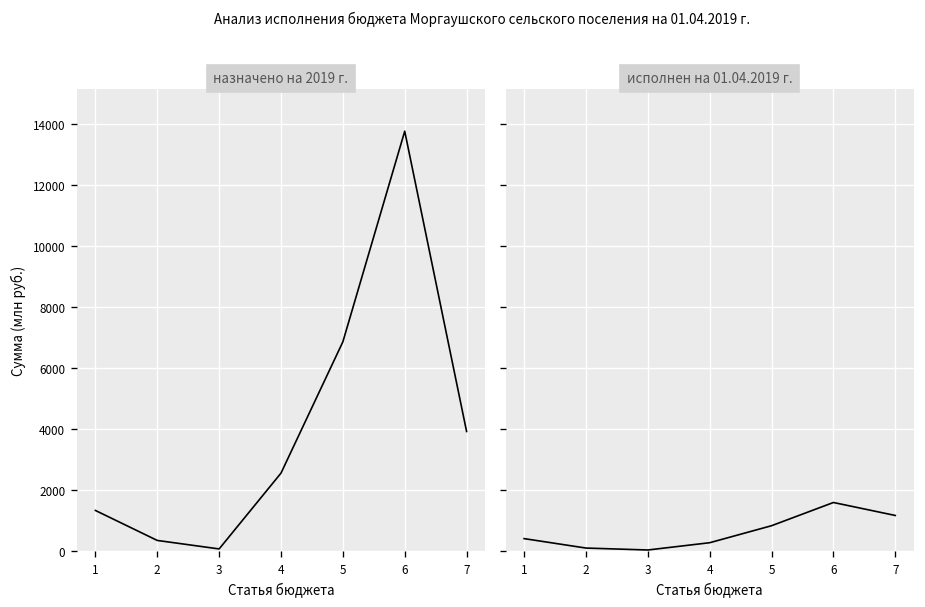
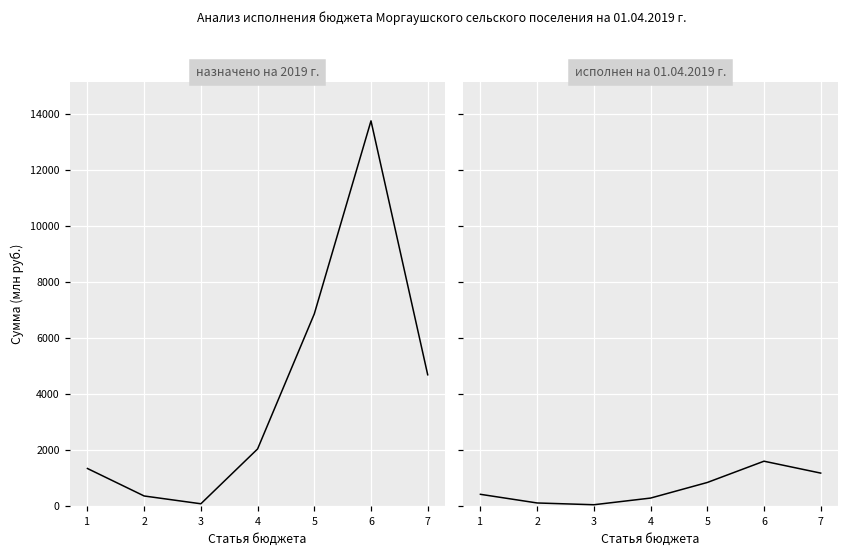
  {
    "назначено на 2019 г.": {
      "1": 1300,
      "2": 400,
      "3": 100,
-     "4": 2600,
+     "4": 2000,
      "5": 6900,
      "6": 13800,
-     "7": 3900
+     "7": 4700
    }
  }
